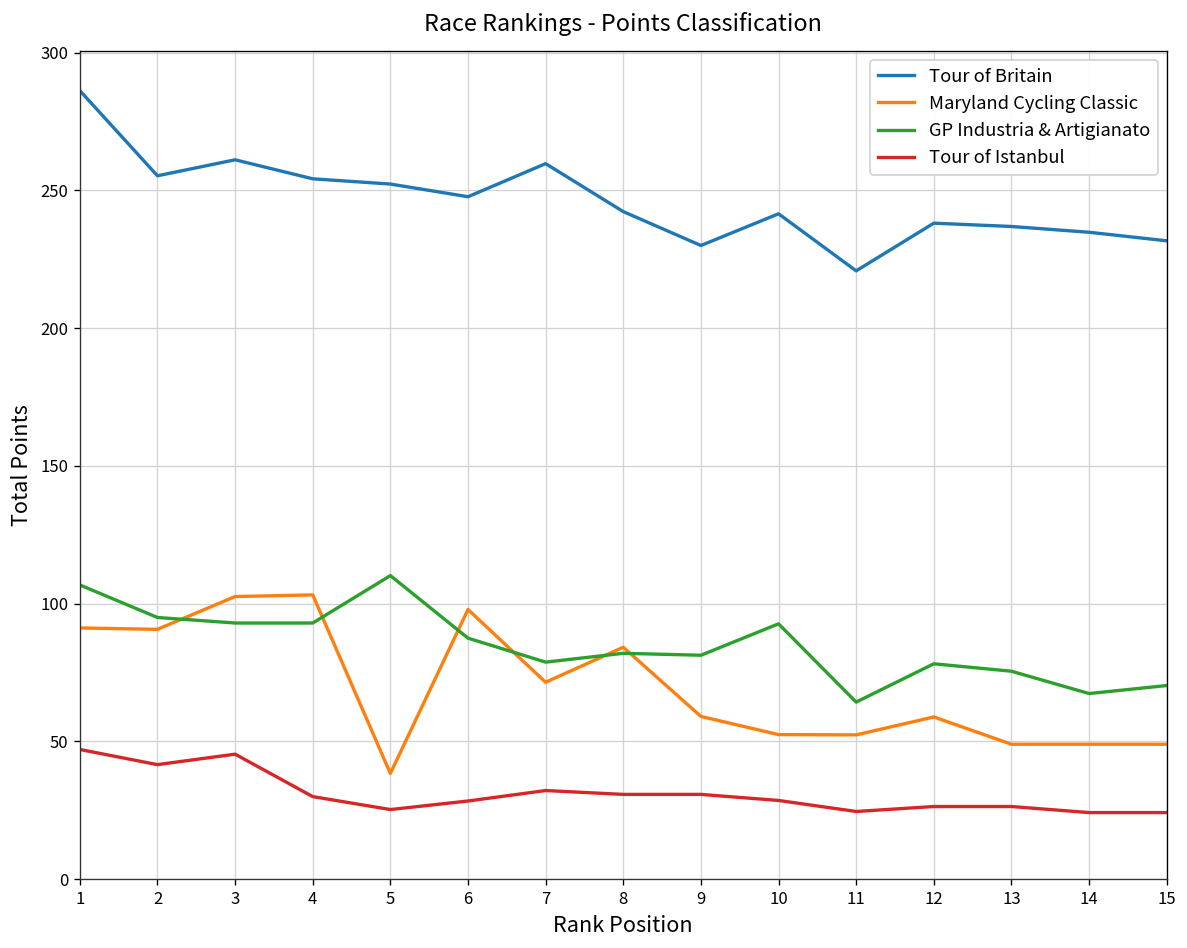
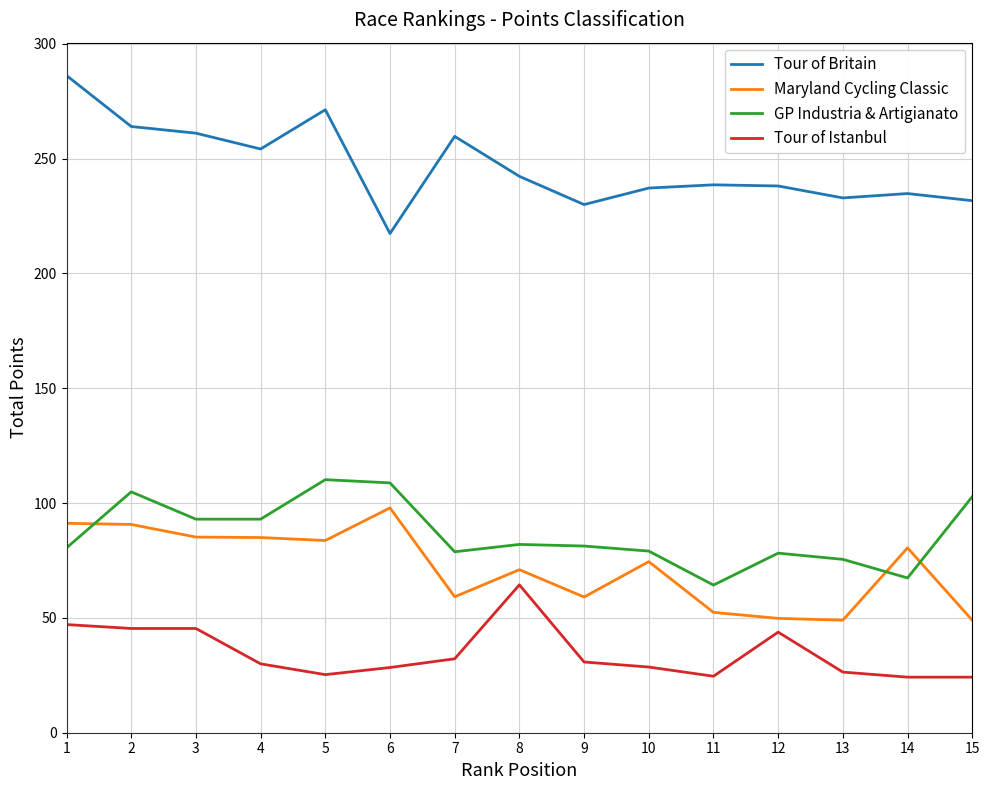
  {
    "Tour of Britain": {
      "1": 286,
-     "2": 255,
+     "2": 264,
      "3": 261,
      "4": 254,
-     "5": 252,
-     "6": 248,
+     "5": 271,
+     "6": 217,
      "7": 260,
      "8": 242,
      "9": 230,
-     "10": 242,
-     "11": 221,
+     "10": 237,
+     "11": 239,
      "12": 238,
-     "13": 237,
+     "13": 233,
      "14": 235,
      "15": 232
    },
    "Maryland Cycling Classic": {
      "1": 91,
      "2": 91,
-     "3": 103,
-     "4": 103,
-     "5": 38,
+     "3": 85,
+     "4": 85,
+     "5": 84,
      "6": 98,
-     "7": 72,
-     "8": 84,
+     "7": 59,
+     "8": 71,
      "9": 59,
-     "10": 53,
+     "10": 75,
      "11": 52,
-     "12": 59,
+     "12": 50,
      "13": 49,
-     "14": 49,
+     "14": 81,
      "15": 49
    },
    "GP Industria & Artigianato": {
-     "1": 107,
-     "2": 95,
+     "1": 81,
+     "2": 105,
      "3": 93,
      "4": 93,
      "5": 110,
-     "6": 88,
+     "6": 109,
      "7": 79,
      "8": 82,
      "9": 81,
-     "10": 93,
+     "10": 79,
      "11": 64,
      "12": 78,
      "13": 76,
      "14": 67,
-     "15": 70
+     "15": 103
    },
    "Tour of Istanbul": {
      "1": 47,
-     "2": 42,
+     "2": 45,
      "3": 45,
      "4": 30,
      "5": 25,
      "6": 28,
      "7": 32,
-     "8": 31,
+     "8": 64,
      "9": 31,
      "10": 29,
      "11": 25,
-     "12": 26,
+     "12": 44,
      "13": 26,
      "14": 24,
      "15": 24
    }
  }
